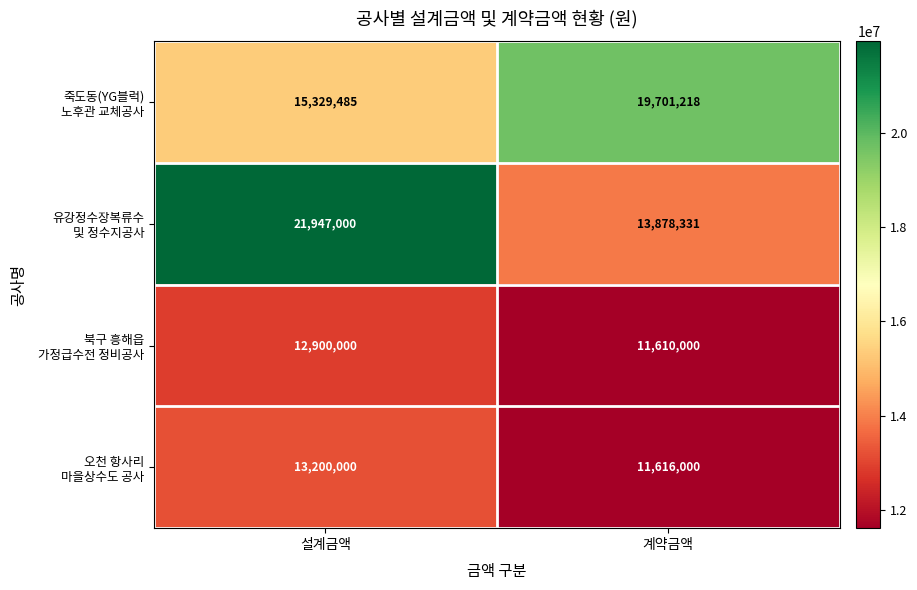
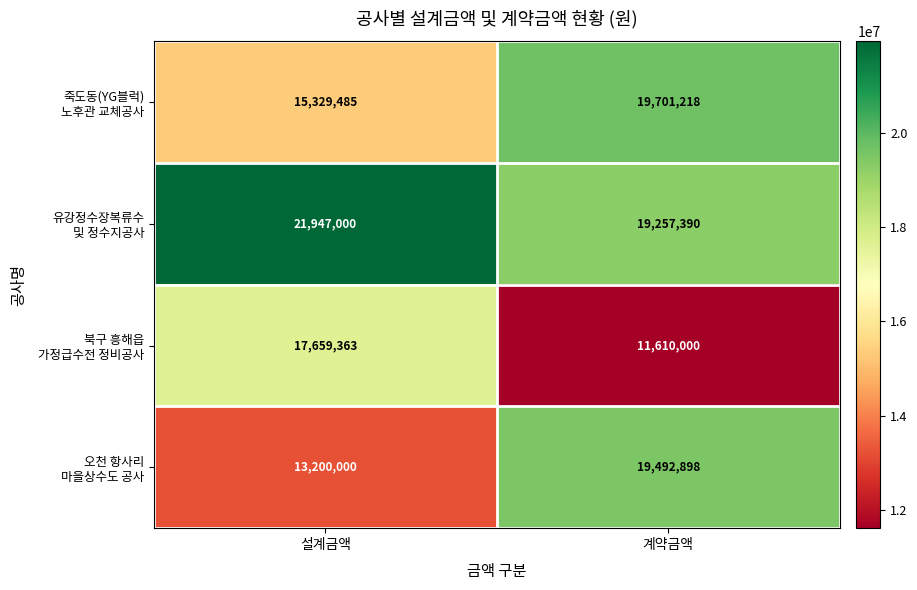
  {
    "죽도동(YG블럭) 노후관 교체공사": {
      "설계금액": "15,329,485",
      "계약금액": "19,701,218"
    },
    "유강정수장복류수 및 정수지공사": {
      "설계금액": "21,947,000",
-     "계약금액": "13,878,331"
+     "계약금액": "19,257,390"
    },
    "북구 흥해읍 가정급수전 정비공사": {
-     "설계금액": "12,900,000",
+     "설계금액": "17,659,363",
      "계약금액": "11,610,000"
    },
    "오천 항사리 마을상수도 공사": {
      "설계금액": "13,200,000",
-     "계약금액": "11,616,000"
+     "계약금액": "19,492,898"
    }
  }
